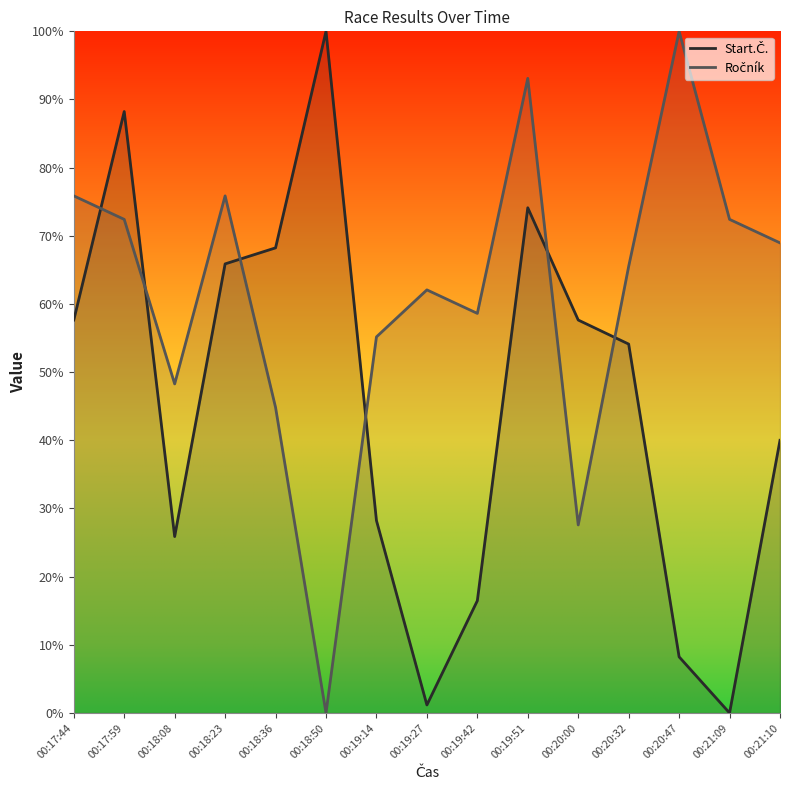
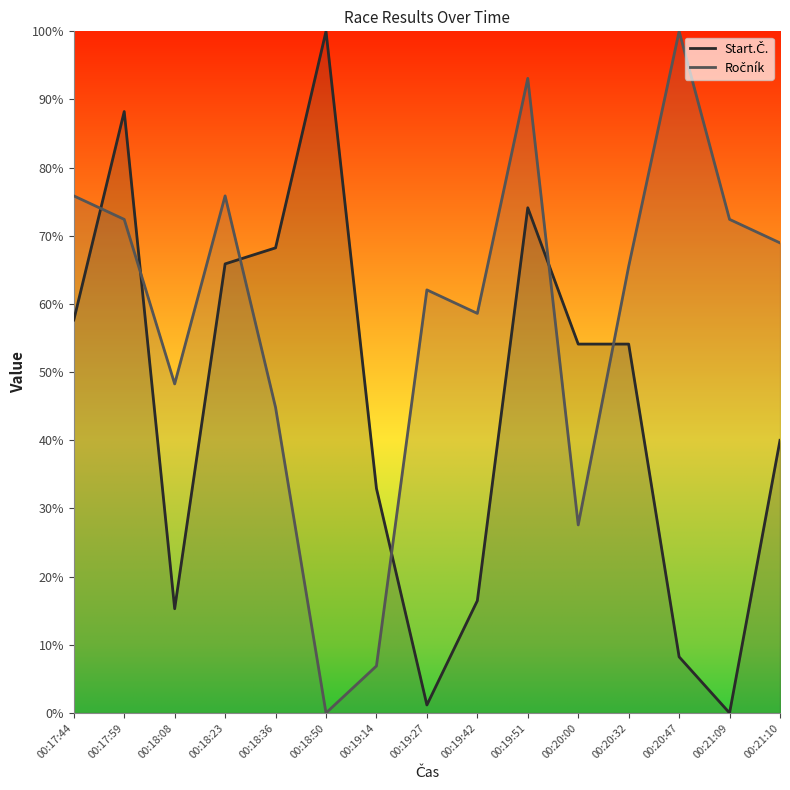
  {
    "Start.Č.": {
      "00:17:44": "58%",
      "00:17:59": "88%",
-     "00:18:08": "26%",
+     "00:18:08": "15%",
      "00:18:23": "66%",
      "00:18:36": "68%",
      "00:18:50": "100%",
-     "00:19:14": "28%",
+     "00:19:14": "33%",
      "00:19:27": "1%",
      "00:19:42": "16%",
      "00:19:51": "74%",
-     "00:20:00": "58%",
+     "00:20:00": "54%",
      "00:20:32": "54%",
      "00:20:47": "8%",
      "00:21:09": "0%",
      "00:21:10": "40%"
    },
    "Ročník": {
      "00:17:44": "76%",
      "00:17:59": "72%",
      "00:18:08": "48%",
      "00:18:23": "76%",
      "00:18:36": "45%",
      "00:18:50": "0%",
-     "00:19:14": "55%",
+     "00:19:14": "7%",
      "00:19:27": "62%",
      "00:19:42": "59%",
      "00:19:51": "93%",
      "00:20:00": "28%",
      "00:20:32": "66%",
      "00:20:47": "100%",
      "00:21:09": "72%",
      "00:21:10": "69%"
    }
  }
